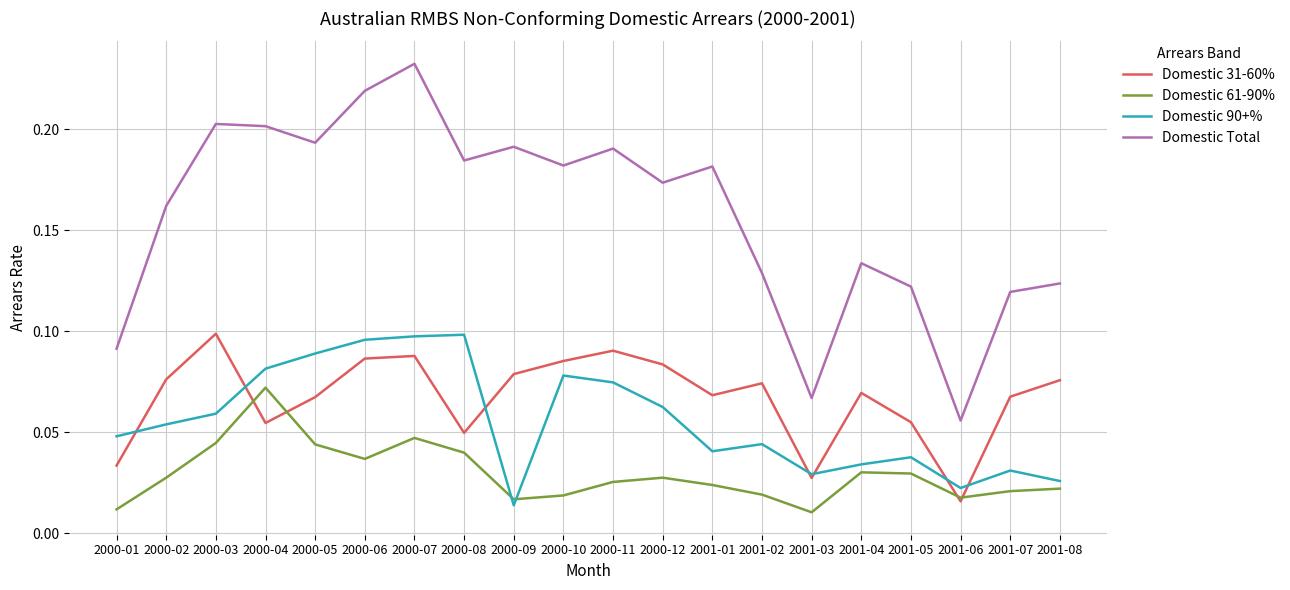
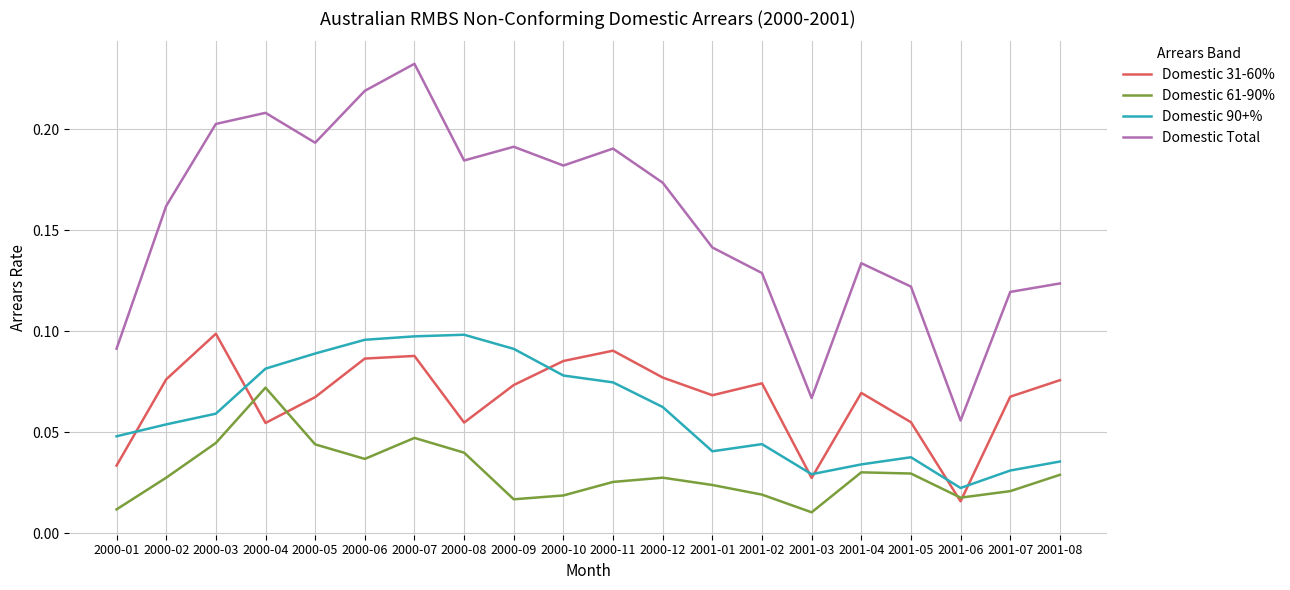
  {
    "Domestic 31-60%": {
      "2000-01": 0.034,
      "2000-02": 0.076,
      "2000-03": 0.099,
      "2000-04": 0.055,
      "2000-05": 0.067,
      "2000-06": 0.087,
      "2000-07": 0.088,
-     "2000-08": 0.050,
-     "2000-09": 0.079,
+     "2000-08": 0.055,
+     "2000-09": 0.073,
      "2000-10": 0.085,
      "2000-11": 0.090,
-     "2000-12": 0.084,
+     "2000-12": 0.077,
      "2001-01": 0.068,
      "2001-02": 0.074,
      "2001-03": 0.027,
      "2001-04": 0.069,
      "2001-05": 0.055,
      "2001-06": 0.016,
      "2001-07": 0.068,
      "2001-08": 0.076
    },
    "Domestic 61-90%": {
      "2000-01": 0.012,
      "2000-02": 0.028,
      "2000-03": 0.045,
      "2000-04": 0.072,
      "2000-05": 0.044,
      "2000-06": 0.037,
      "2000-07": 0.047,
      "2000-08": 0.040,
      "2000-09": 0.017,
      "2000-10": 0.019,
      "2000-11": 0.025,
      "2000-12": 0.028,
      "2001-01": 0.024,
      "2001-02": 0.019,
      "2001-03": 0.010,
      "2001-04": 0.030,
      "2001-05": 0.030,
      "2001-06": 0.018,
      "2001-07": 0.021,
-     "2001-08": 0.022
+     "2001-08": 0.029
    },
    "Domestic 90+%": {
      "2000-01": 0.048,
      "2000-02": 0.054,
      "2000-03": 0.059,
      "2000-04": 0.082,
      "2000-05": 0.089,
      "2000-06": 0.096,
      "2000-07": 0.098,
      "2000-08": 0.098,
-     "2000-09": 0.014,
+     "2000-09": 0.091,
      "2000-10": 0.078,
      "2000-11": 0.075,
      "2000-12": 0.063,
      "2001-01": 0.041,
      "2001-02": 0.044,
      "2001-03": 0.029,
      "2001-04": 0.034,
      "2001-05": 0.038,
      "2001-06": 0.022,
      "2001-07": 0.031,
-     "2001-08": 0.026
+     "2001-08": 0.036
    },
    "Domestic Total": {
      "2000-01": 0.091,
      "2000-02": 0.162,
      "2000-03": 0.203,
-     "2000-04": 0.202,
+     "2000-04": 0.208,
      "2000-05": 0.193,
      "2000-06": 0.219,
      "2000-07": 0.233,
      "2000-08": 0.185,
      "2000-09": 0.191,
      "2000-10": 0.182,
      "2000-11": 0.191,
      "2000-12": 0.174,
-     "2001-01": 0.182,
+     "2001-01": 0.142,
      "2001-02": 0.129,
      "2001-03": 0.067,
      "2001-04": 0.134,
      "2001-05": 0.122,
      "2001-06": 0.056,
      "2001-07": 0.120,
      "2001-08": 0.124
    }
  }
